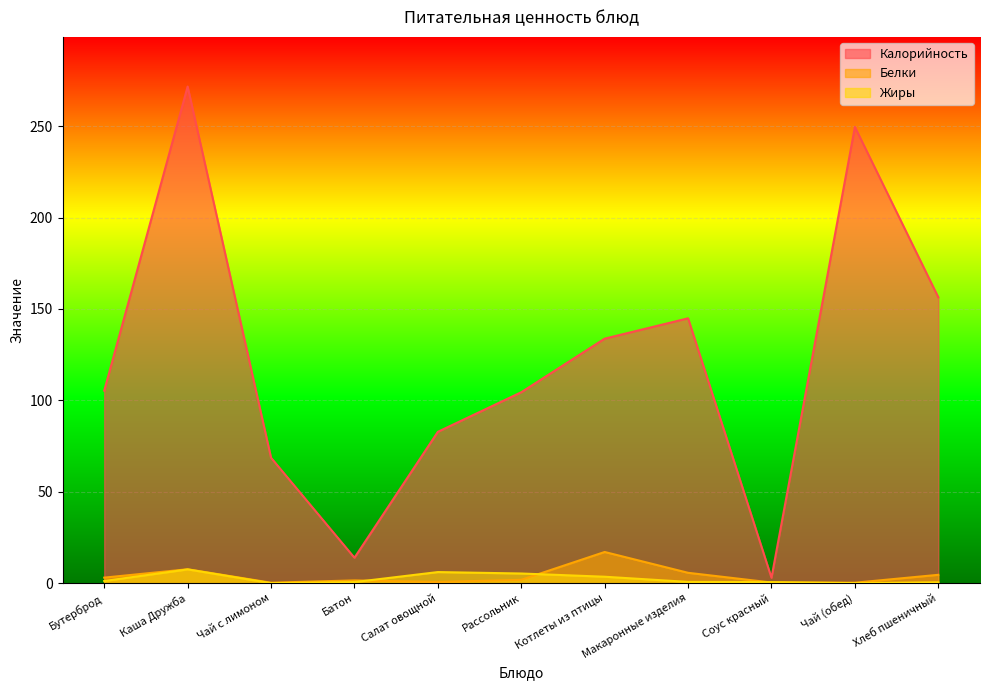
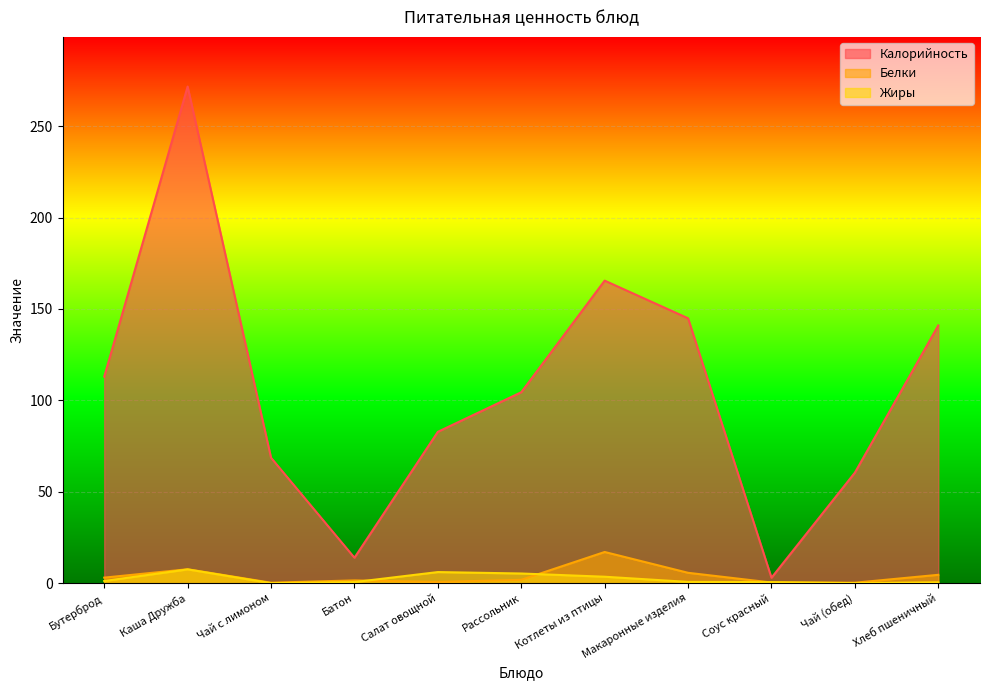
  {
    "Калорийность": {
-     "Бутерброд": 105,
+     "Бутерброд": 113,
      "Каша Дружба": 272,
      "Чай с лимоном": 69,
      "Батон": 14,
      "Салат овощной": 83,
      "Рассольник": 104,
-     "Котлеты из птицы": 134,
+     "Котлеты из птицы": 166,
      "Макаронные изделия": 145,
      "Соус красный": 3,
-     "Чай (обед)": 250,
-     "Хлеб пшеничный": 156
+     "Чай (обед)": 60,
+     "Хлеб пшеничный": 141
    }
  }
